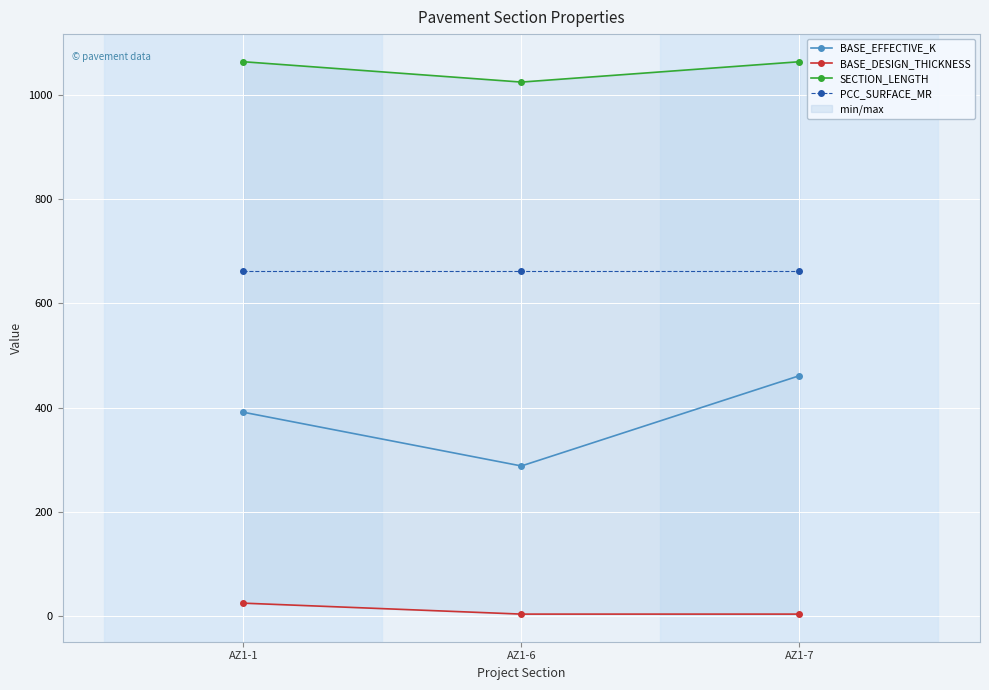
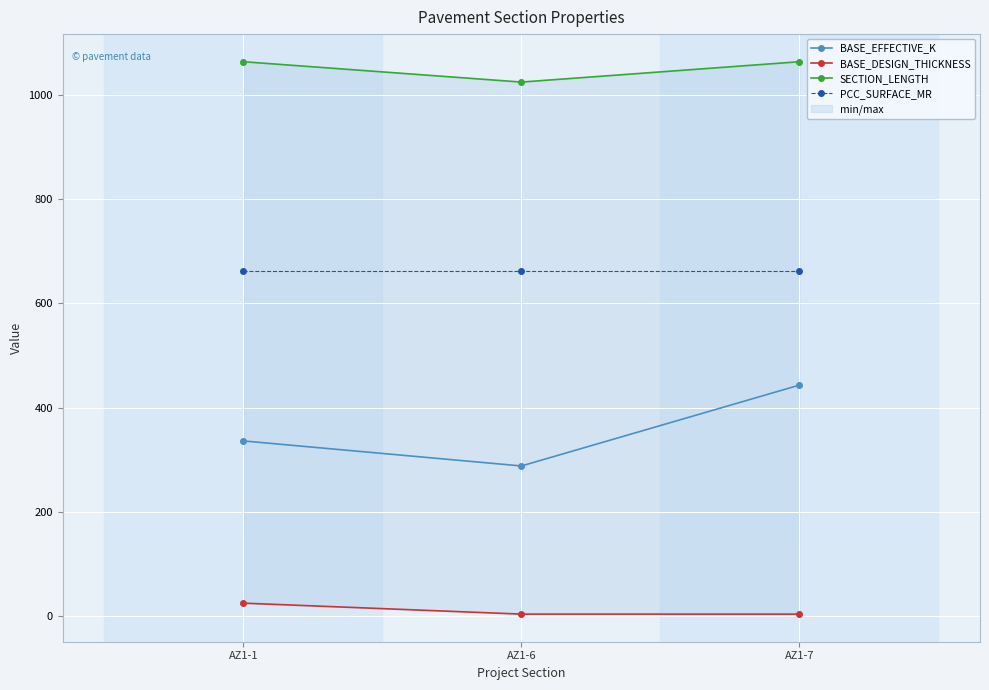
  {
    "BASE_EFFECTIVE_K": {
-     "AZ1-1": 390,
+     "AZ1-1": 340,
      "AZ1-6": 290,
-     "AZ1-7": 460
+     "AZ1-7": 440
    },
    "BASE_DESIGN_THICKNESS": {
      "AZ1-1": 30,
      "AZ1-6": 0,
      "AZ1-7": 0
    },
    "min/max": {
      "AZ1-1": 1060,
      "AZ1-6": 1020,
      "AZ1-7": 1060
    },
    "PCC_SURFACE_MR": {
      "AZ1-1": 660,
      "AZ1-6": 660,
      "AZ1-7": 660
    }
  }
